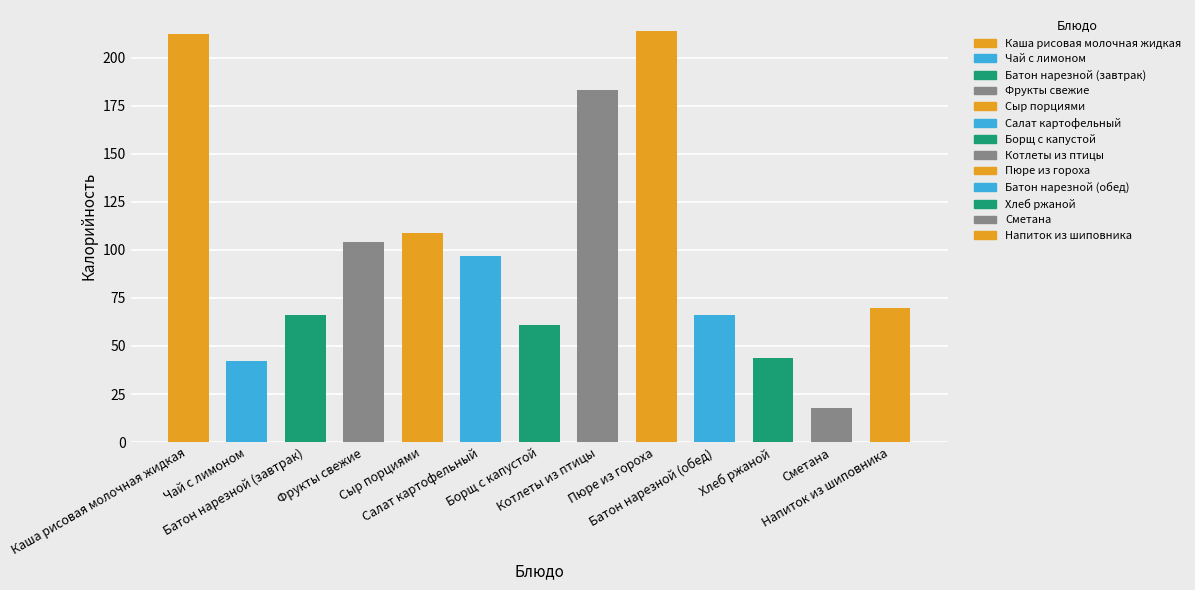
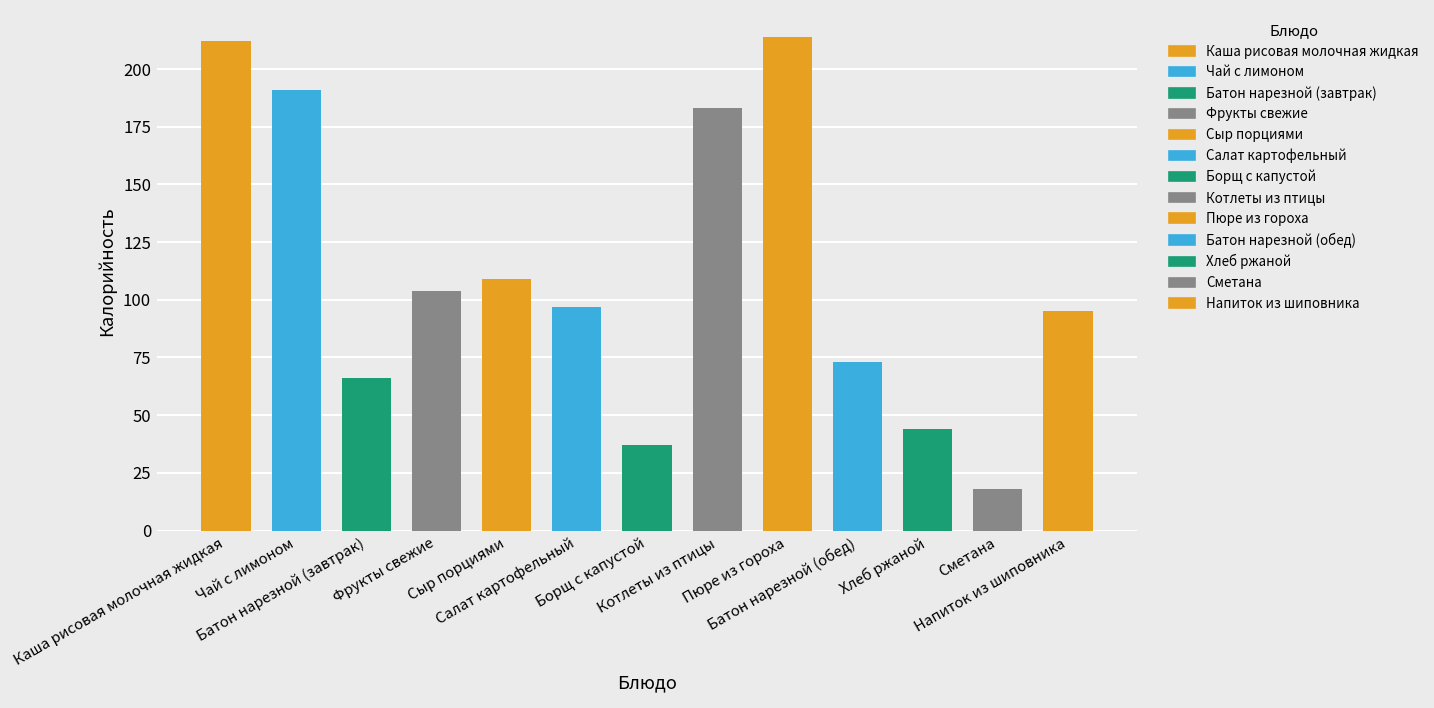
  {
    "Каша рисовая молочная жидкая": 212,
-   "Чай с лимоном": 42,
+   "Чай с лимоном": 191,
    "Батон нарезной (завтрак)": 66,
    "Фрукты свежие": 104,
    "Сыр порциями": 109,
    "Салат картофельный": 97,
-   "Борщ с капустой": 61,
+   "Борщ с капустой": 37,
    "Котлеты из птицы": 183,
    "Пюре из гороха": 214,
-   "Батон нарезной (обед)": 66,
+   "Батон нарезной (обед)": 73,
    "Хлеб ржаной": 44,
    "Сметана": 18,
-   "Напиток из шиповника": 70
+   "Напиток из шиповника": 95
  }
